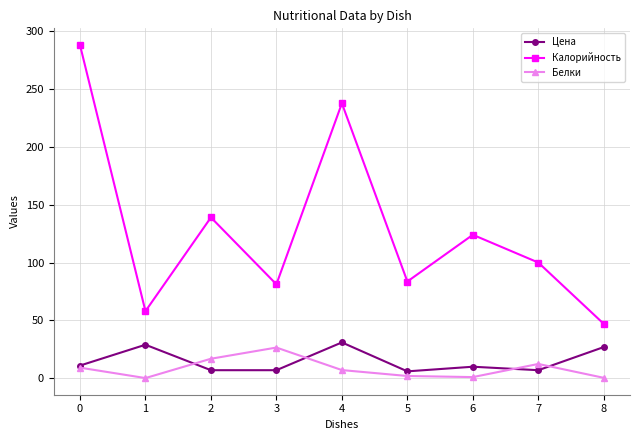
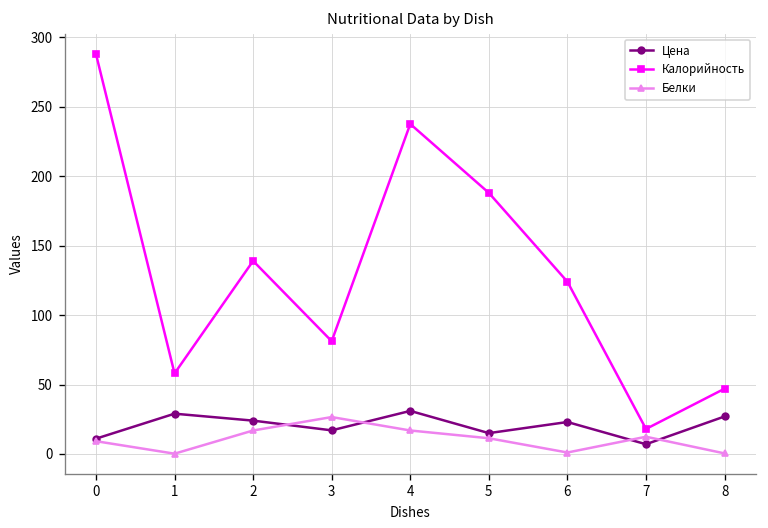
  {
    "Цена": {
      "1": 29,
-     "2": 7,
-     "3": 7,
+     "2": 24,
+     "3": 17,
      "4": 31,
-     "5": 6,
-     "6": 10,
+     "5": 15,
+     "6": 23,
      "7": 7,
      "8": 27
    },
    "Калорийность": {
      "0": 288,
      "1": 58,
      "2": 139,
      "3": 81,
      "4": 238,
-     "5": 84,
+     "5": 188,
      "6": 124,
-     "7": 100,
+     "7": 18,
      "8": 47
    },
    "Белки": {
      "1": 0,
      "2": 17,
      "3": 27,
-     "4": 7,
-     "5": 2,
+     "4": 17,
+     "5": 11,
      "6": 1,
      "7": 12,
      "8": 0
    }
  }
